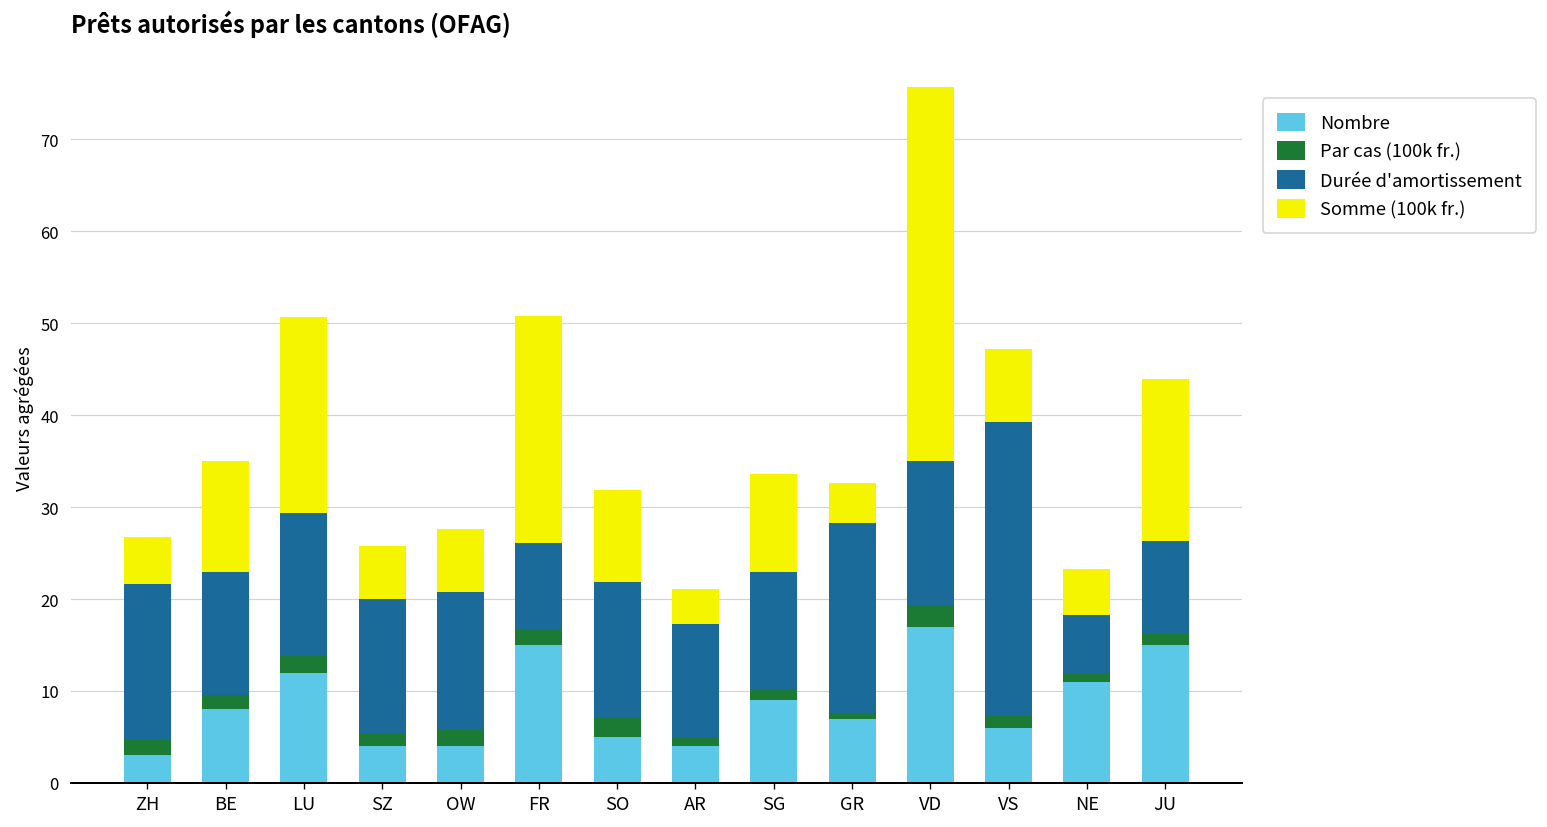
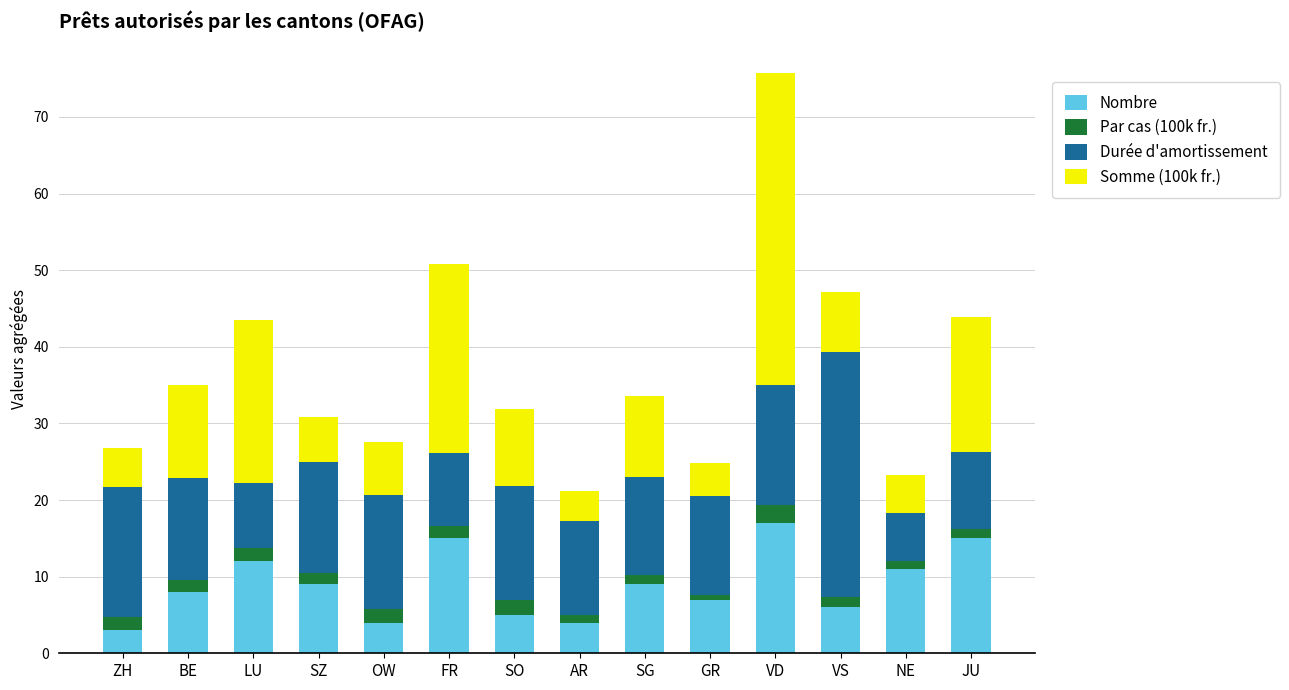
  {
    "Nombre": {
      "ZH": 3,
      "BE": 8,
      "LU": 12,
-     "SZ": 4,
+     "SZ": 9,
      "OW": 4,
      "FR": 15,
      "SO": 5,
      "AR": 4,
      "SG": 9,
      "GR": 7,
      "VD": 17,
      "VS": 6,
      "NE": 11,
      "JU": 15
    },
    "Par cas (100k fr.)": {
      "ZH": 2,
      "BE": 2,
      "LU": 2,
      "SZ": 1,
      "OW": 2,
      "FR": 2,
      "SO": 2,
      "AR": 1,
      "SG": 1,
      "GR": 1,
      "VD": 2,
      "VS": 1,
      "NE": 1,
      "JU": 1
    },
    "Durée d'amortissement": {
      "ZH": 17,
      "BE": 13,
-     "LU": 16,
+     "LU": 8,
      "SZ": 14,
      "OW": 15,
      "FR": 10,
      "SO": 15,
      "AR": 12,
      "SG": 13,
-     "GR": 21,
+     "GR": 13,
      "VD": 16,
      "VS": 32,
      "NE": 6,
      "JU": 10
    },
    "Somme (100k fr.)": {
      "ZH": 5,
      "BE": 12,
      "LU": 21,
      "SZ": 6,
      "OW": 7,
      "FR": 25,
      "SO": 10,
      "AR": 4,
      "SG": 11,
      "GR": 4,
      "VD": 41,
      "VS": 8,
      "NE": 5,
      "JU": 18
    }
  }
